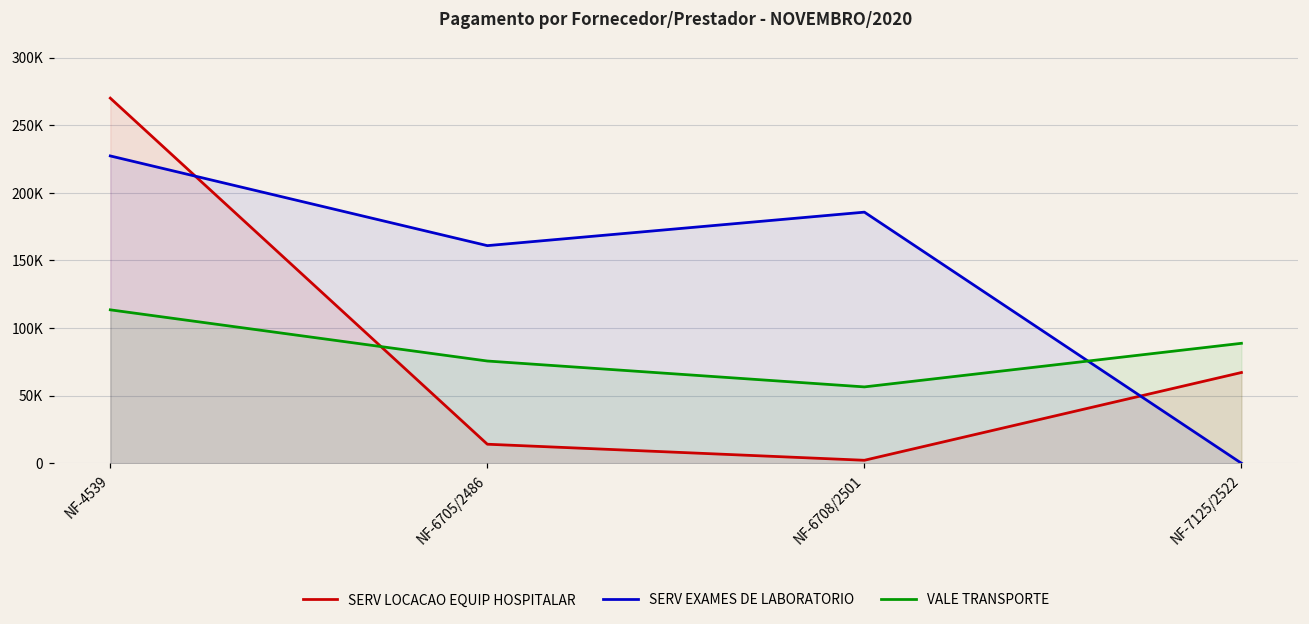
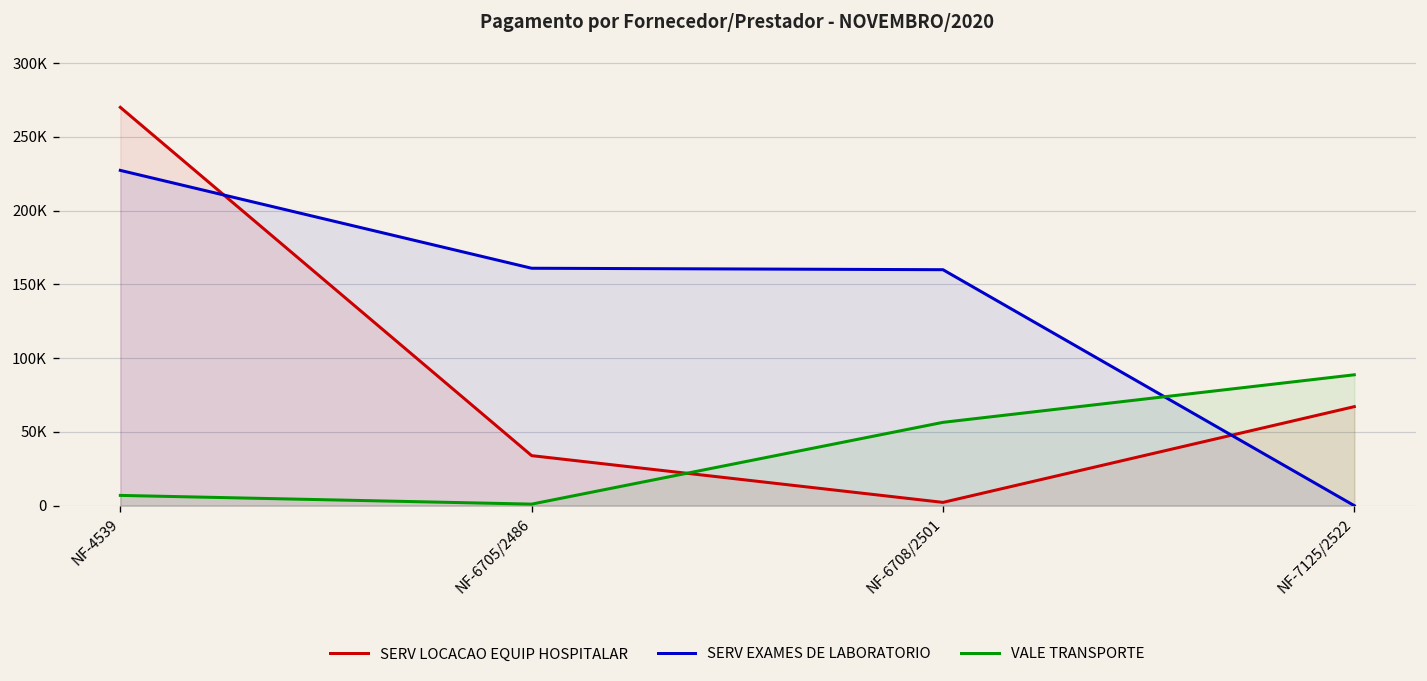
  {
    "SERV LOCACAO EQUIP HOSPITALAR": {
      "NF-4539": 270000,
-     "NF-6705/2486": 14000,
+     "NF-6705/2486": 34000,
      "NF-6708/2501": 2000,
      "NF-7125/2522": 67000
    },
    "SERV EXAMES DE LABORATORIO": {
      "NF-4539": 227000,
      "NF-6705/2486": 161000,
-     "NF-6708/2501": 186000,
+     "NF-6708/2501": 160000,
      "NF-7125/2522": 0
    },
    "VALE TRANSPORTE": {
-     "NF-4539": 113000,
-     "NF-6705/2486": 76000,
+     "NF-4539": 7000,
+     "NF-6705/2486": 1000,
      "NF-6708/2501": 56000,
      "NF-7125/2522": 89000
    }
  }
